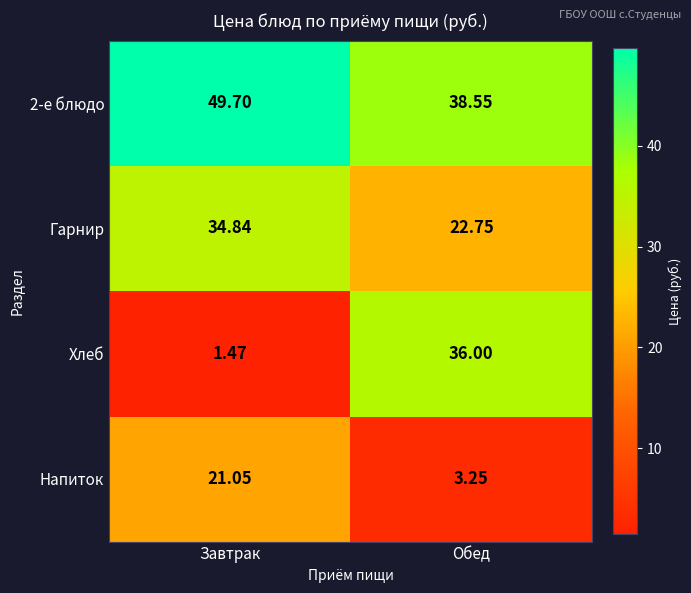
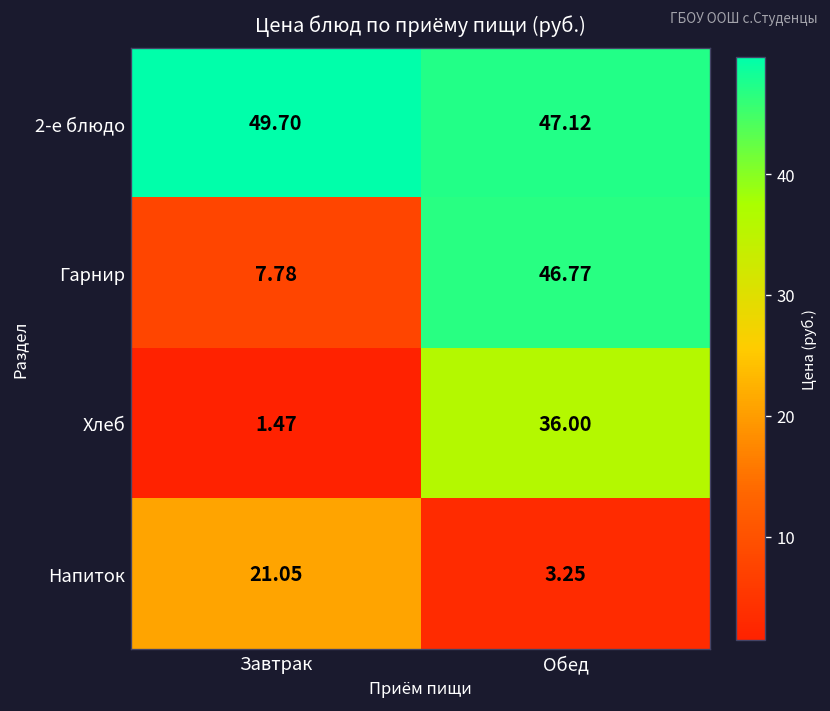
  {
    "2-е блюдо": {
      "Завтрак": 49.70,
-     "Обед": 38.55
+     "Обед": 47.12
    },
    "Гарнир": {
-     "Завтрак": 34.84,
-     "Обед": 22.75
+     "Завтрак": 7.78,
+     "Обед": 46.77
    },
    "Хлеб": {
      "Завтрак": 1.47,
      "Обед": 36.00
    },
    "Напиток": {
      "Завтрак": 21.05,
      "Обед": 3.25
    }
  }
